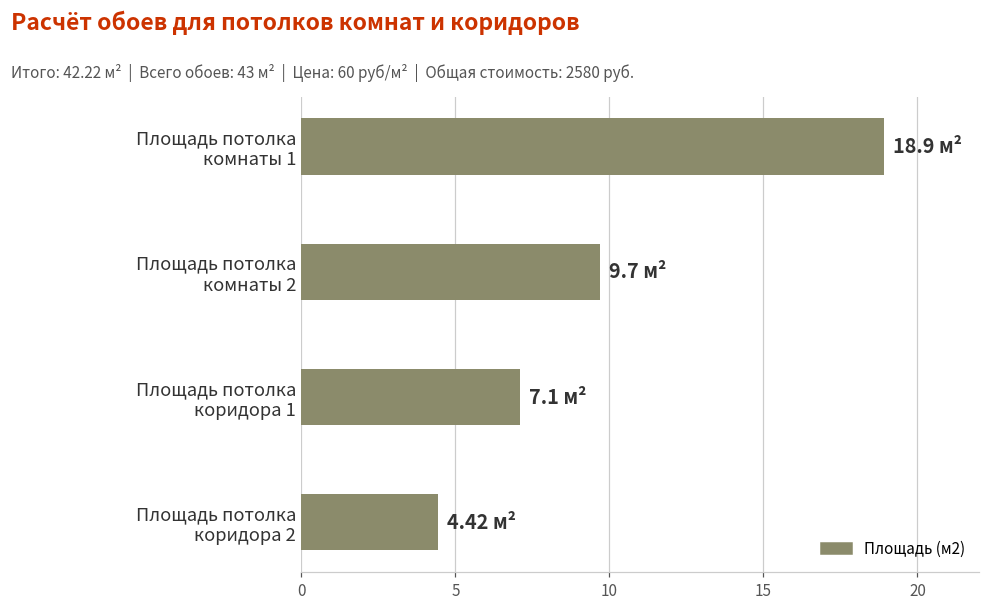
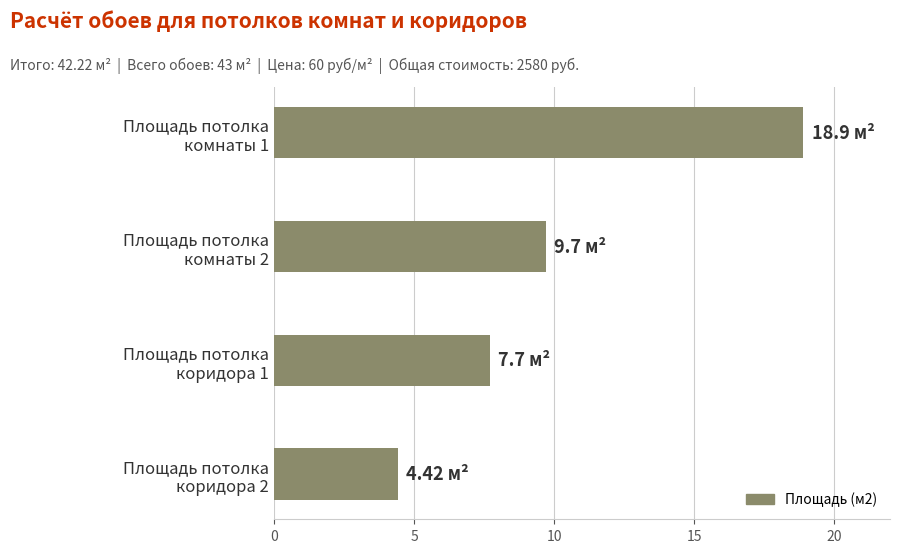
  {
    "Площадь потолка комнаты 1": 18.9,
    "Площадь потолка комнаты 2": 9.7,
-   "Площадь потолка коридора 1": 7.1,
+   "Площадь потолка коридора 1": 7.7,
    "Площадь потолка коридора 2": 4.42
  }
